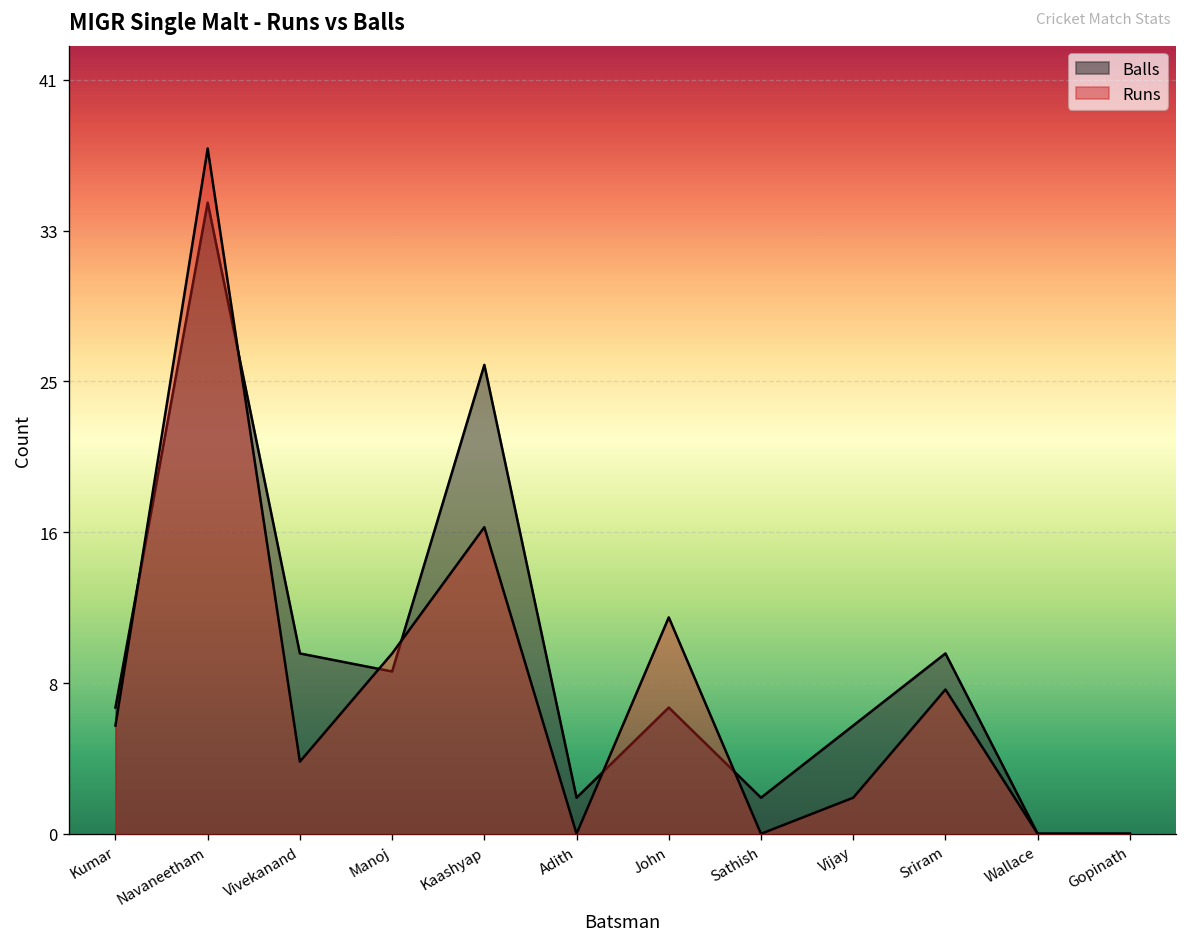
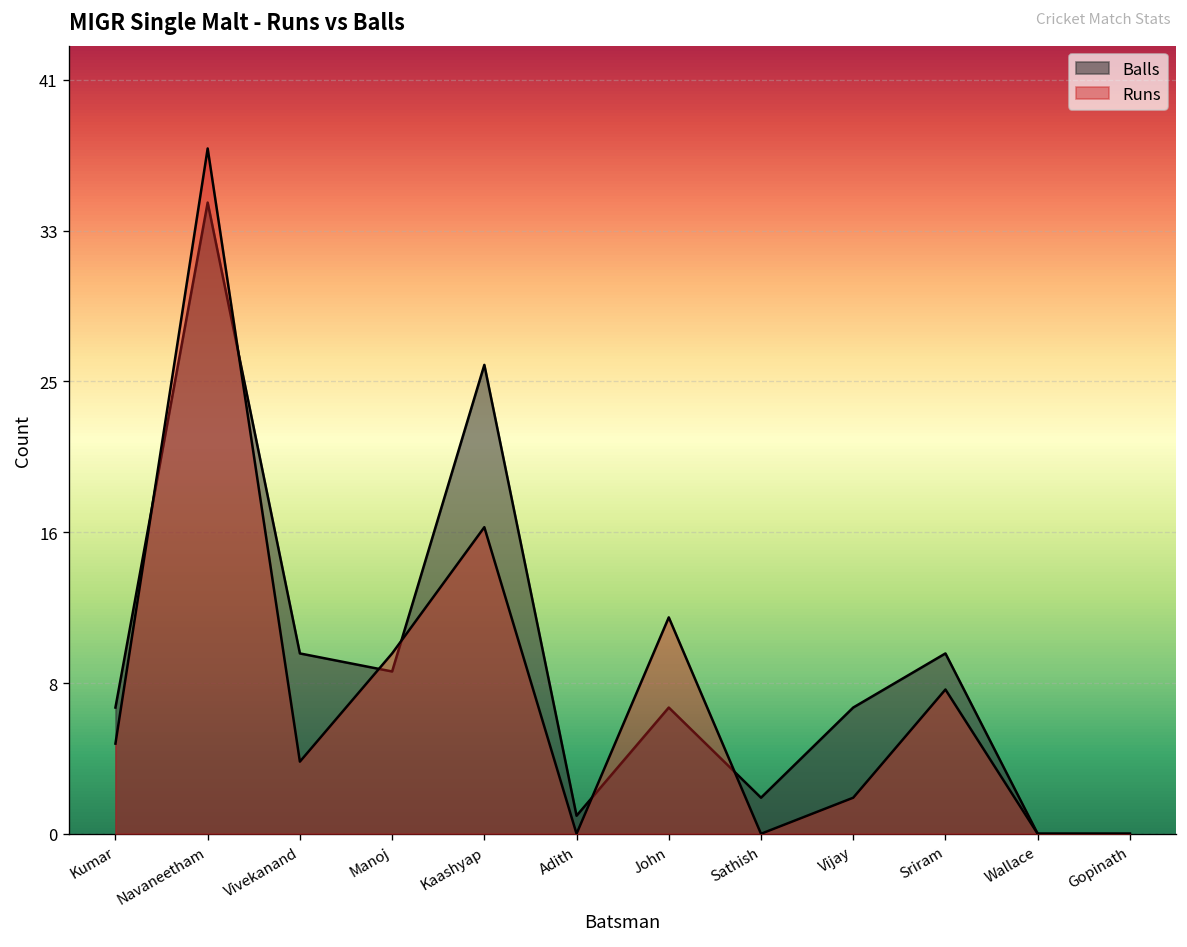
  {
    "Balls": {
      "Kumar": 7,
      "Navaneetham": 35,
      "Vivekanand": 10,
      "Manoj": 9,
      "Kaashyap": 26,
-     "Adith": 2,
+     "Adith": 1,
      "John": 7,
      "Sathish": 2,
-     "Vijay": 6,
+     "Vijay": 7,
      "Sriram": 10
    },
    "Runs": {
-     "Kumar": 6,
+     "Kumar": 5,
      "Navaneetham": 38,
      "Vivekanand": 4,
      "Manoj": 10,
      "Kaashyap": 17,
      "Adith": 0,
      "John": 12,
      "Sathish": 0,
      "Vijay": 2,
      "Sriram": 8
    }
  }
